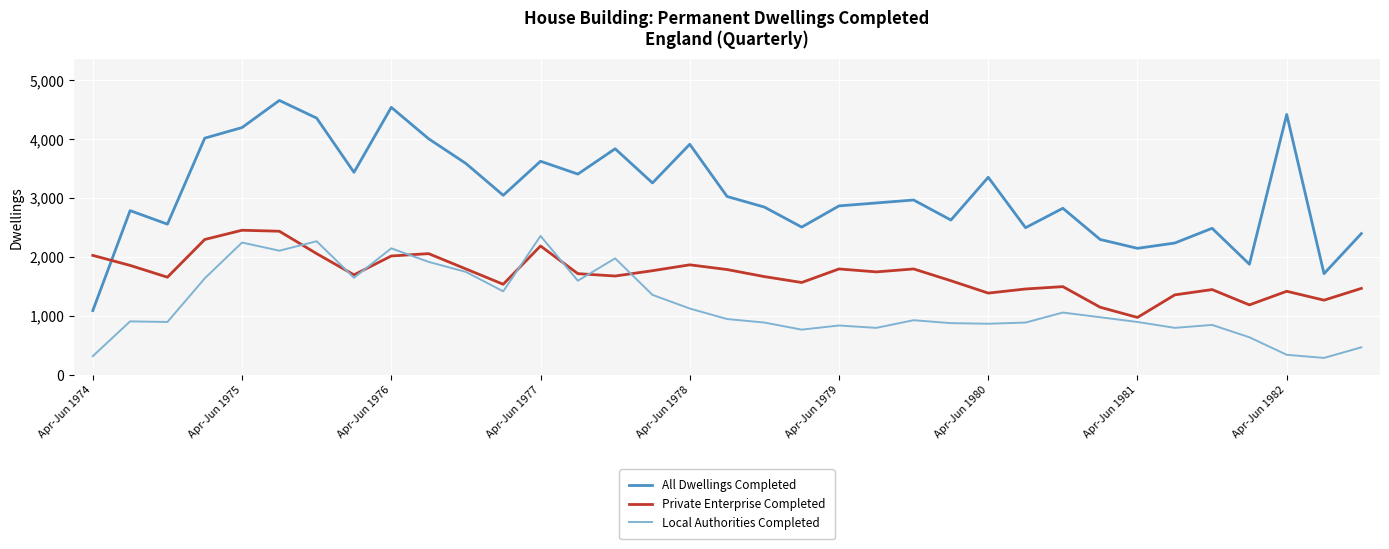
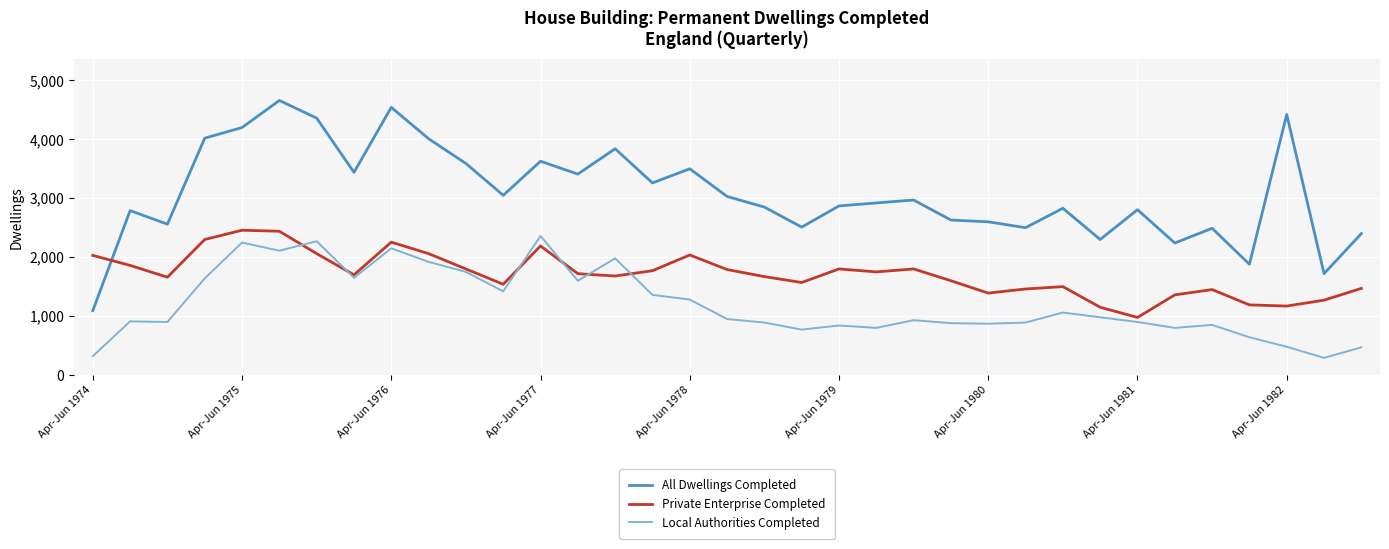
  {
    "All Dwellings Completed": {
      "Apr-Jun 1974": "1,100",
      "Apr-Jun 1975": "4,200",
      "Apr-Jun 1976": "4,500",
      "Apr-Jun 1977": "3,600",
-     "Apr-Jun 1978": "3,900",
+     "Apr-Jun 1978": "3,500",
      "Apr-Jun 1979": "2,900",
-     "Apr-Jun 1980": "3,400",
-     "Apr-Jun 1981": "2,200",
+     "Apr-Jun 1980": "2,600",
+     "Apr-Jun 1981": "2,800",
      "Apr-Jun 1982": "4,400"
    },
    "Private Enterprise Completed": {
      "Apr-Jun 1974": "2,000",
      "Apr-Jun 1975": "2,500",
-     "Apr-Jun 1976": "2,000",
+     "Apr-Jun 1976": "2,300",
      "Apr-Jun 1977": "2,200",
-     "Apr-Jun 1978": "1,900",
+     "Apr-Jun 1978": "2,000",
      "Apr-Jun 1979": "1,800",
      "Apr-Jun 1980": "1,400",
      "Apr-Jun 1981": "1,000",
-     "Apr-Jun 1982": "1,400"
+     "Apr-Jun 1982": "1,200"
    },
    "Local Authorities Completed": {
      "Apr-Jun 1974": "300",
      "Apr-Jun 1975": "2,200",
      "Apr-Jun 1976": "2,200",
      "Apr-Jun 1977": "2,400",
-     "Apr-Jun 1978": "1,100",
+     "Apr-Jun 1978": "1,300",
      "Apr-Jun 1979": "800",
      "Apr-Jun 1980": "900",
      "Apr-Jun 1981": "900",
-     "Apr-Jun 1982": "300"
+     "Apr-Jun 1982": "500"
    }
  }
